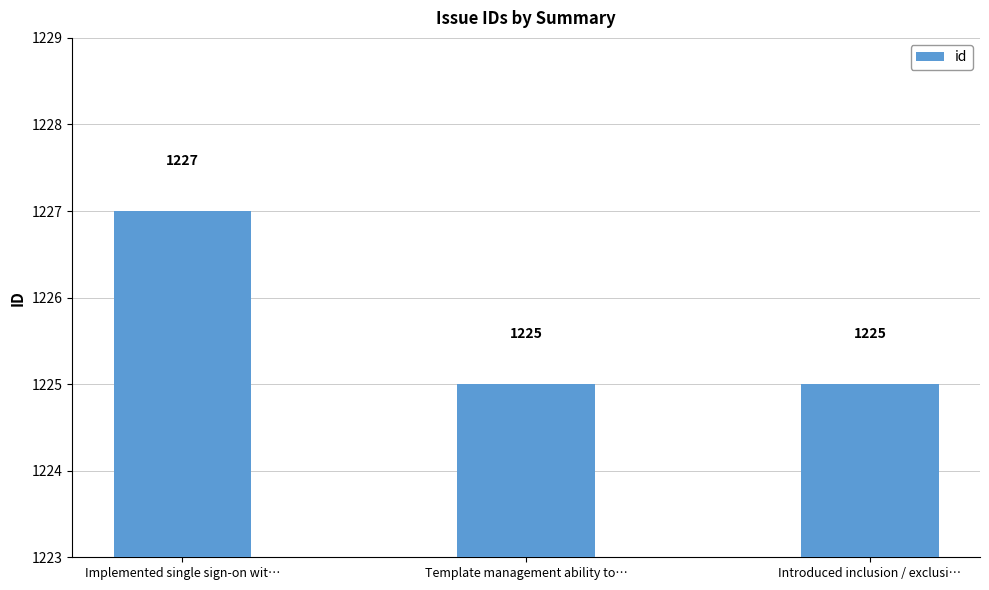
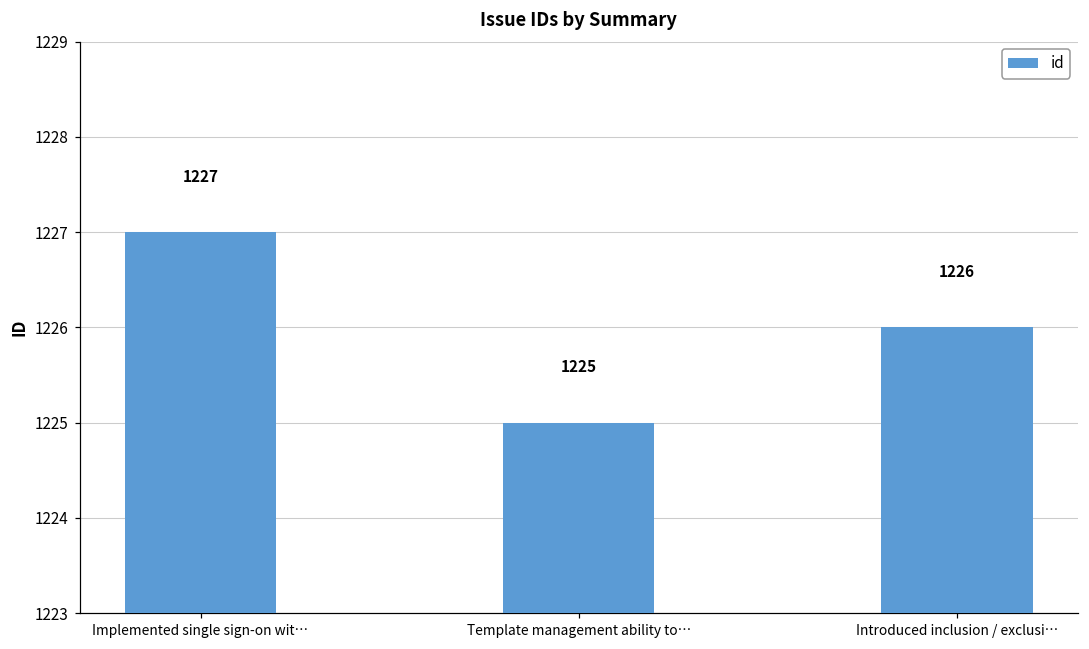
  {
-   "Introduced inclusion / exclusi…": 1225
+   "Introduced inclusion / exclusi…": 1226
  }
